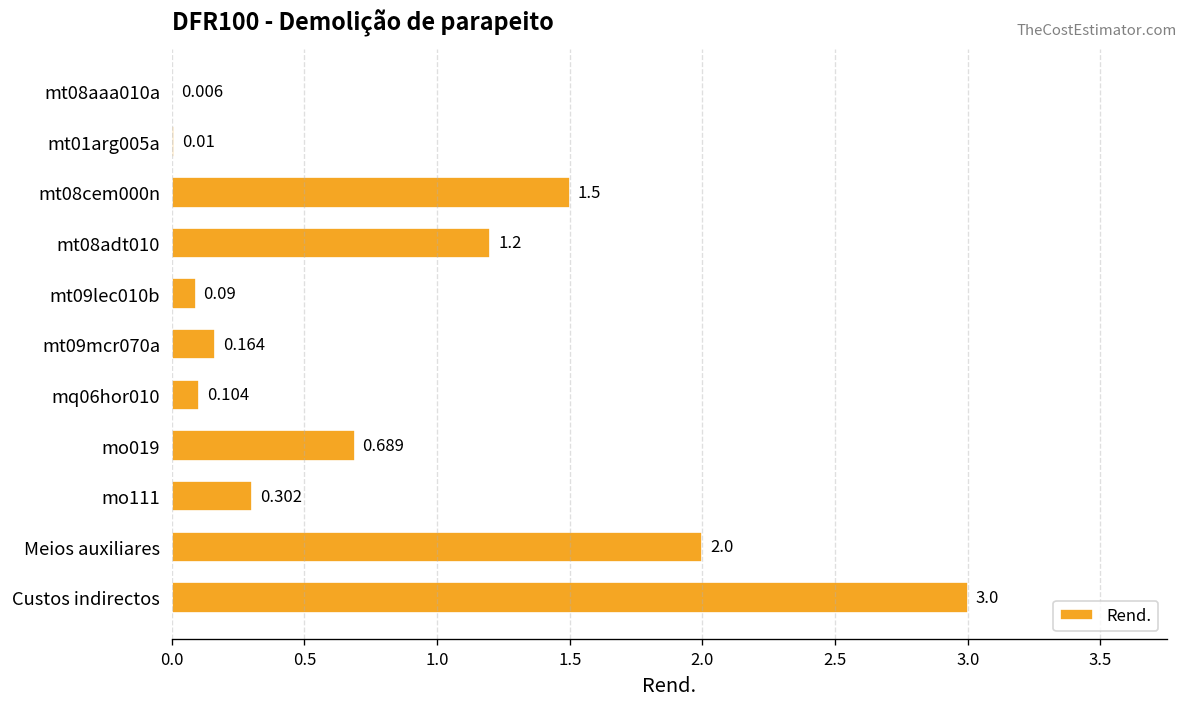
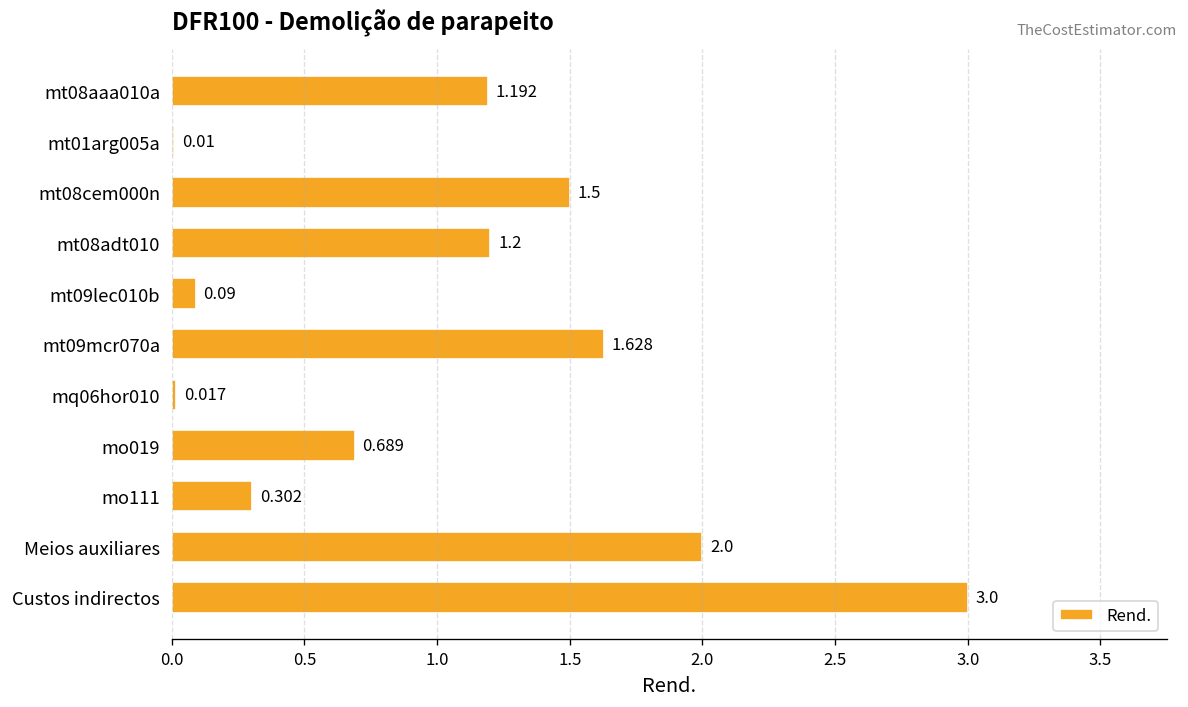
  {
-   "mt08aaa010a": 0.006,
+   "mt08aaa010a": 1.192,
    "mt01arg005a": 0.01,
    "mt08cem000n": 1.5,
    "mt08adt010": 1.2,
    "mt09lec010b": 0.09,
-   "mt09mcr070a": 0.164,
-   "mq06hor010": 0.104,
+   "mt09mcr070a": 1.628,
+   "mq06hor010": 0.017,
    "mo019": 0.689,
    "mo111": 0.302,
    "Meios auxiliares": 2.0,
    "Custos indirectos": 3.0
  }
